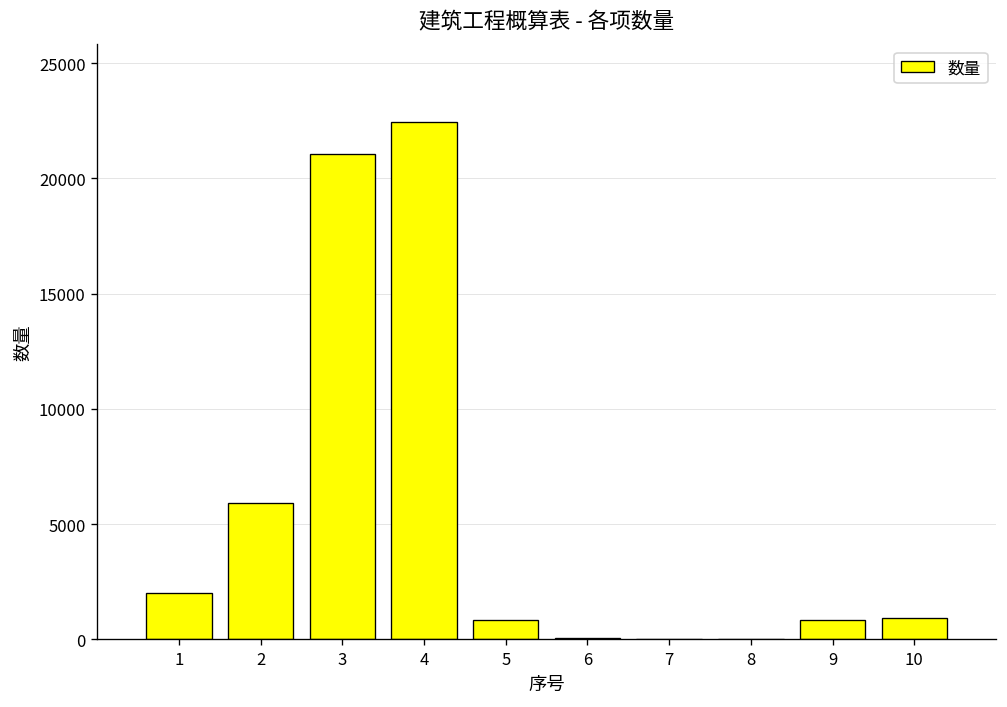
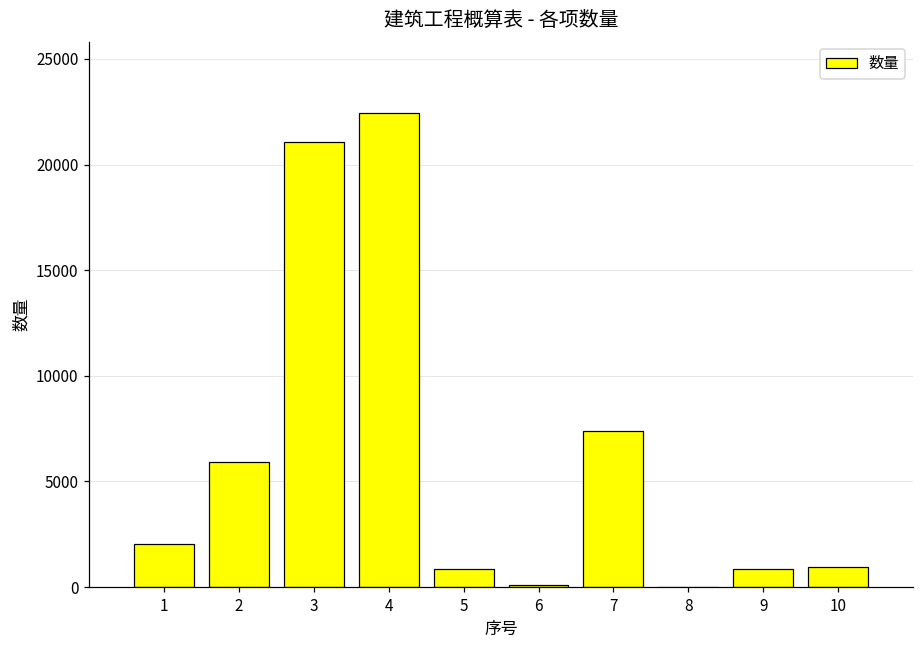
  {
    "1": 2000,
    "2": 5900,
    "3": 21000,
    "4": 22400,
    "5": 900,
-   "7": 0,
+   "7": 7400,
    "9": 900,
    "10": 900
  }
